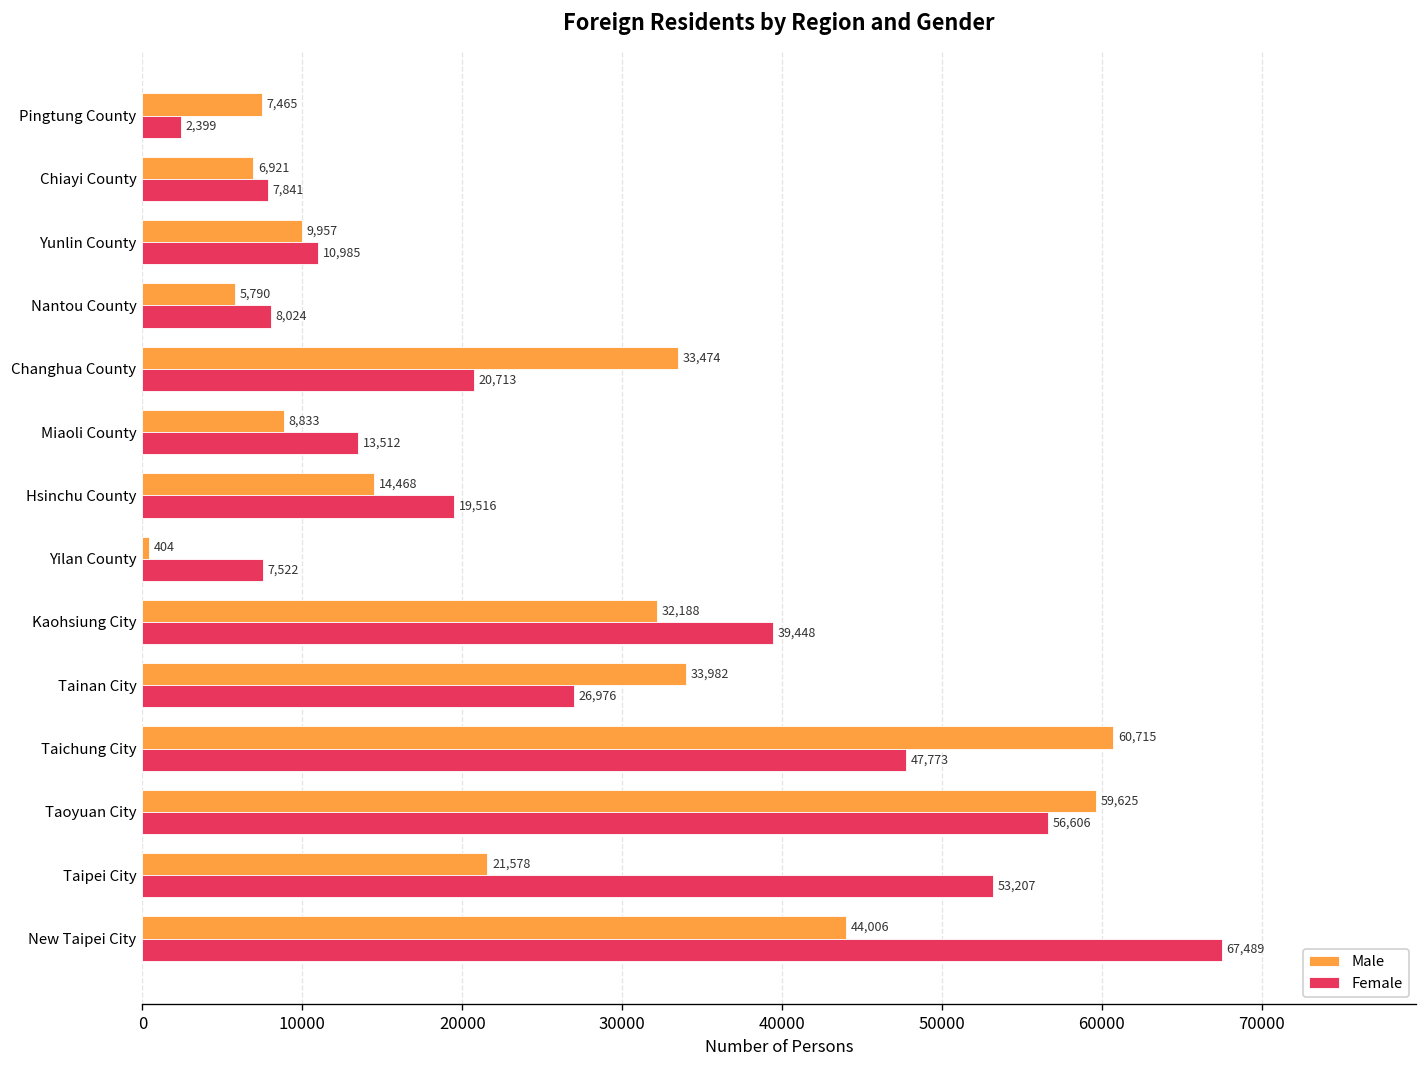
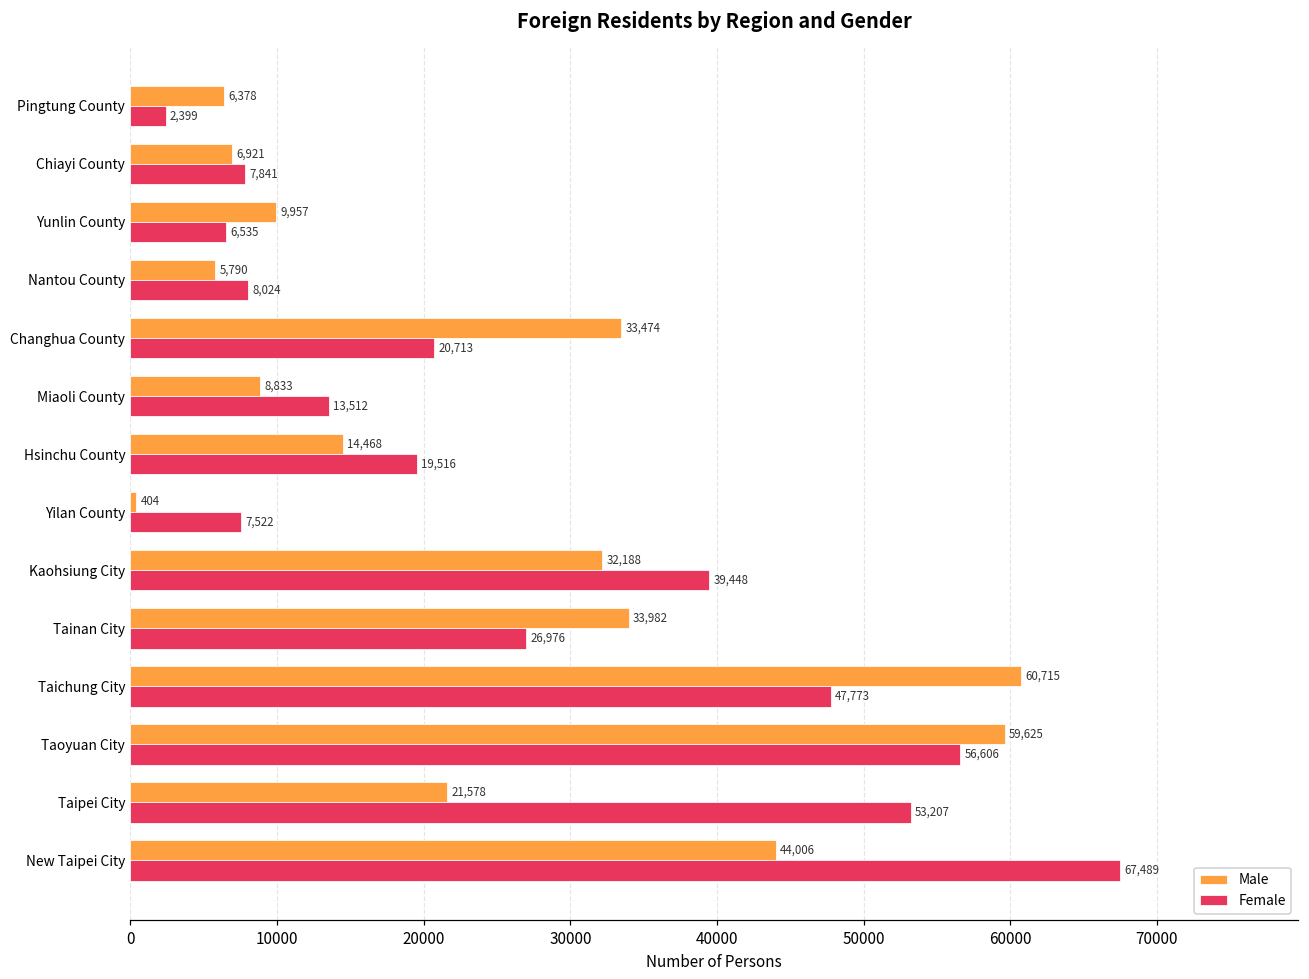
  {
    "Male": {
-     "Pingtung County": "7,465",
+     "Pingtung County": "6,378",
      "Chiayi County": "6,921",
      "Yunlin County": "9,957",
      "Nantou County": "5,790",
      "Changhua County": "33,474",
      "Miaoli County": "8,833",
      "Hsinchu County": "14,468",
      "Yilan County": "404",
      "Kaohsiung City": "32,188",
      "Tainan City": "33,982",
      "Taichung City": "60,715",
      "Taoyuan City": "59,625",
      "Taipei City": "21,578",
      "New Taipei City": "44,006"
    },
    "Female": {
      "Pingtung County": "2,399",
      "Chiayi County": "7,841",
-     "Yunlin County": "10,985",
+     "Yunlin County": "6,535",
      "Nantou County": "8,024",
      "Changhua County": "20,713",
      "Miaoli County": "13,512",
      "Hsinchu County": "19,516",
      "Yilan County": "7,522",
      "Kaohsiung City": "39,448",
      "Tainan City": "26,976",
      "Taichung City": "47,773",
      "Taoyuan City": "56,606",
      "Taipei City": "53,207",
      "New Taipei City": "67,489"
    }
  }
